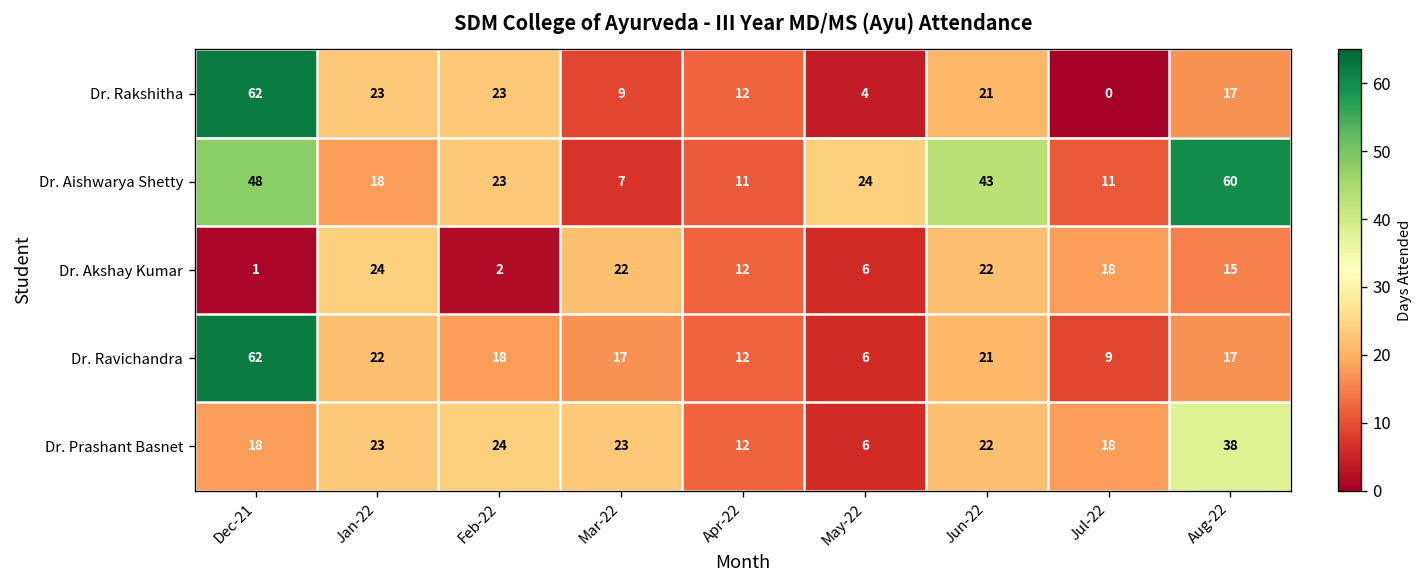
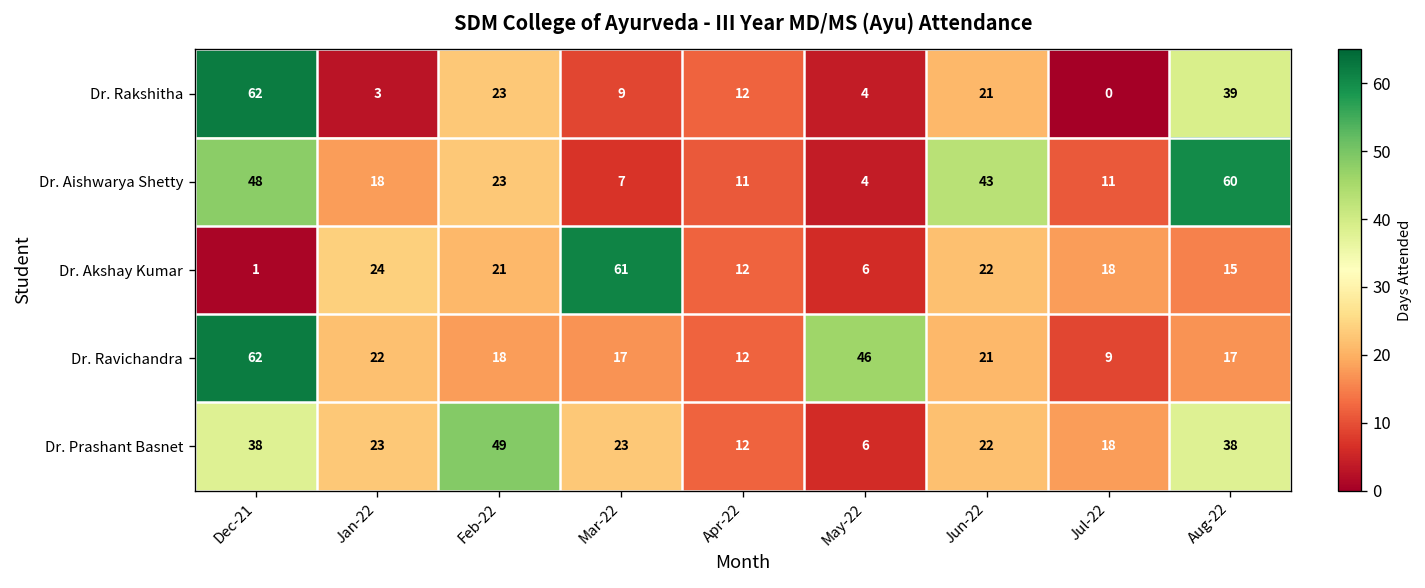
  {
    "Dr. Rakshitha": {
      "Dec-21": 62,
-     "Jan-22": 23,
+     "Jan-22": 3,
      "Feb-22": 23,
      "Mar-22": 9,
      "Apr-22": 12,
      "May-22": 4,
      "Jun-22": 21,
      "Jul-22": 0,
-     "Aug-22": 17
+     "Aug-22": 39
    },
    "Dr. Aishwarya Shetty": {
      "Dec-21": 48,
      "Jan-22": 18,
      "Feb-22": 23,
      "Mar-22": 7,
      "Apr-22": 11,
-     "May-22": 24,
+     "May-22": 4,
      "Jun-22": 43,
      "Jul-22": 11,
      "Aug-22": 60
    },
    "Dr. Akshay Kumar": {
      "Dec-21": 1,
      "Jan-22": 24,
-     "Feb-22": 2,
-     "Mar-22": 22,
+     "Feb-22": 21,
+     "Mar-22": 61,
      "Apr-22": 12,
      "May-22": 6,
      "Jun-22": 22,
      "Jul-22": 18,
      "Aug-22": 15
    },
    "Dr. Ravichandra": {
      "Dec-21": 62,
      "Jan-22": 22,
      "Feb-22": 18,
      "Mar-22": 17,
      "Apr-22": 12,
-     "May-22": 6,
+     "May-22": 46,
      "Jun-22": 21,
      "Jul-22": 9,
      "Aug-22": 17
    },
    "Dr. Prashant Basnet": {
-     "Dec-21": 18,
+     "Dec-21": 38,
      "Jan-22": 23,
-     "Feb-22": 24,
+     "Feb-22": 49,
      "Mar-22": 23,
      "Apr-22": 12,
      "May-22": 6,
      "Jun-22": 22,
      "Jul-22": 18,
      "Aug-22": 38
    }
  }
